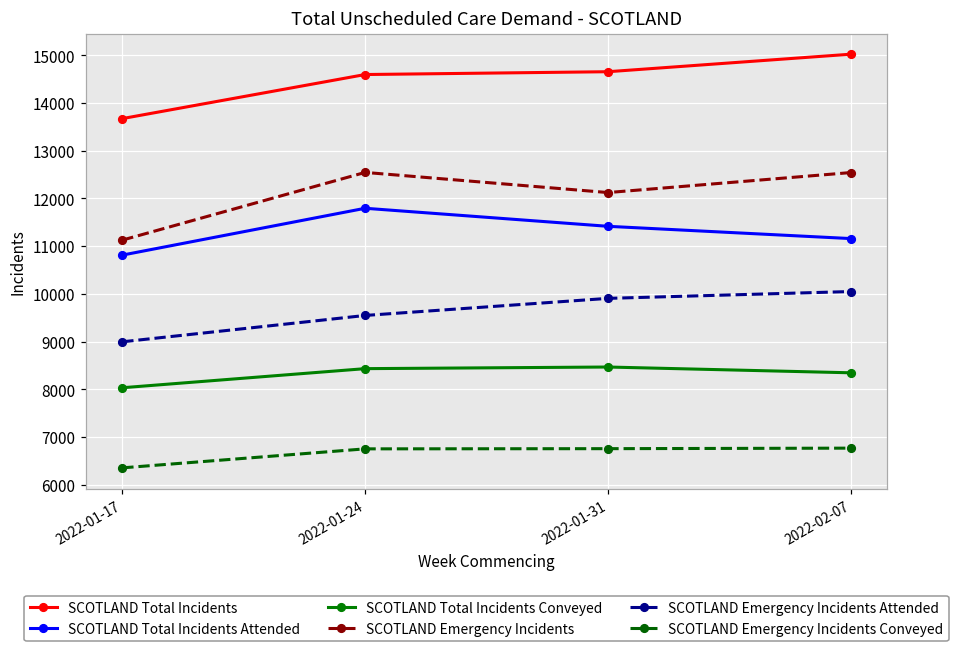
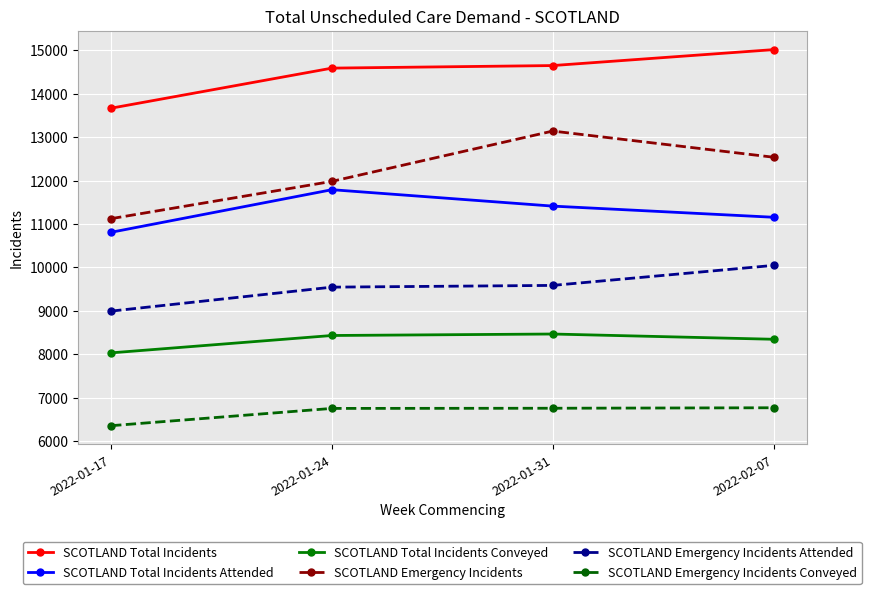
  {
    "SCOTLAND Total Incidents": {
      "2022-01-17": 13700,
      "2022-01-24": 14600,
      "2022-01-31": 14700,
      "2022-02-07": 15000
    },
    "SCOTLAND Total Incidents Attended": {
      "2022-01-17": 10800,
      "2022-01-24": 11800,
      "2022-01-31": 11400,
      "2022-02-07": 11200
    },
    "SCOTLAND Emergency Incidents": {
      "2022-01-17": 11100,
-     "2022-01-24": 12500,
-     "2022-01-31": 12100,
+     "2022-01-24": 12000,
+     "2022-01-31": 13100,
      "2022-02-07": 12500
    },
    "SCOTLAND Emergency Incidents Attended": {
      "2022-01-17": 9000,
      "2022-01-24": 9500,
-     "2022-01-31": 9900,
+     "2022-01-31": 9600,
      "2022-02-07": 10000
    }
  }
